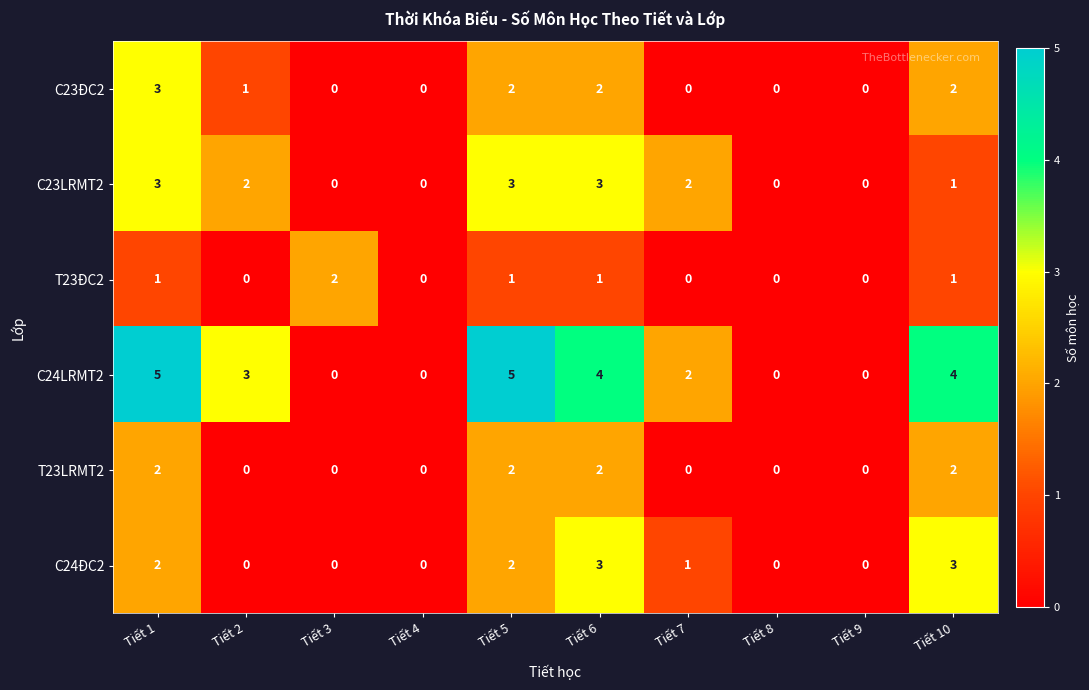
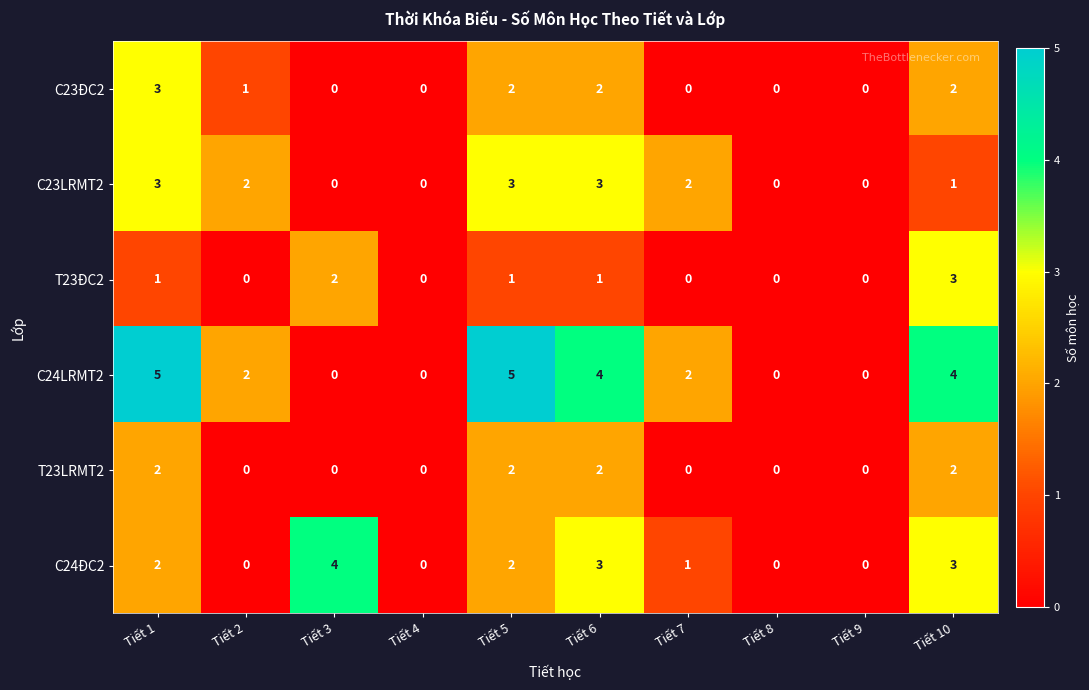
  {
    "C23ĐC2": {
      "Tiết 1": 3,
      "Tiết 2": 1,
      "Tiết 3": 0,
      "Tiết 4": 0,
      "Tiết 5": 2,
      "Tiết 6": 2,
      "Tiết 7": 0,
      "Tiết 8": 0,
      "Tiết 9": 0
    },
    "C23LRMT2": {
      "Tiết 1": 3,
      "Tiết 2": 2,
      "Tiết 3": 0,
      "Tiết 4": 0,
      "Tiết 5": 3,
      "Tiết 6": 3,
      "Tiết 7": 2,
      "Tiết 8": 0,
      "Tiết 9": 0,
      "Tiết 10": 1
    },
    "T23ĐC2": {
      "Tiết 1": 1,
      "Tiết 2": 0,
      "Tiết 3": 2,
      "Tiết 4": 0,
      "Tiết 5": 1,
      "Tiết 6": 1,
      "Tiết 7": 0,
      "Tiết 8": 0,
      "Tiết 9": 0,
-     "Tiết 10": 1
+     "Tiết 10": 3
    },
    "C24LRMT2": {
      "Tiết 1": 5,
-     "Tiết 2": 3,
+     "Tiết 2": 2,
      "Tiết 3": 0,
      "Tiết 4": 0,
      "Tiết 5": 5,
      "Tiết 6": 4,
      "Tiết 7": 2,
      "Tiết 8": 0,
      "Tiết 9": 0,
      "Tiết 10": 4
    },
    "T23LRMT2": {
      "Tiết 1": 2,
      "Tiết 2": 0,
      "Tiết 3": 0,
      "Tiết 4": 0,
      "Tiết 5": 2,
      "Tiết 6": 2,
      "Tiết 7": 0,
      "Tiết 8": 0,
      "Tiết 9": 0,
      "Tiết 10": 2
    },
    "C24ĐC2": {
      "Tiết 1": 2,
      "Tiết 2": 0,
-     "Tiết 3": 0,
+     "Tiết 3": 4,
      "Tiết 4": 0,
      "Tiết 5": 2,
      "Tiết 6": 3,
      "Tiết 7": 1,
      "Tiết 8": 0,
      "Tiết 9": 0,
      "Tiết 10": 3
    }
  }
